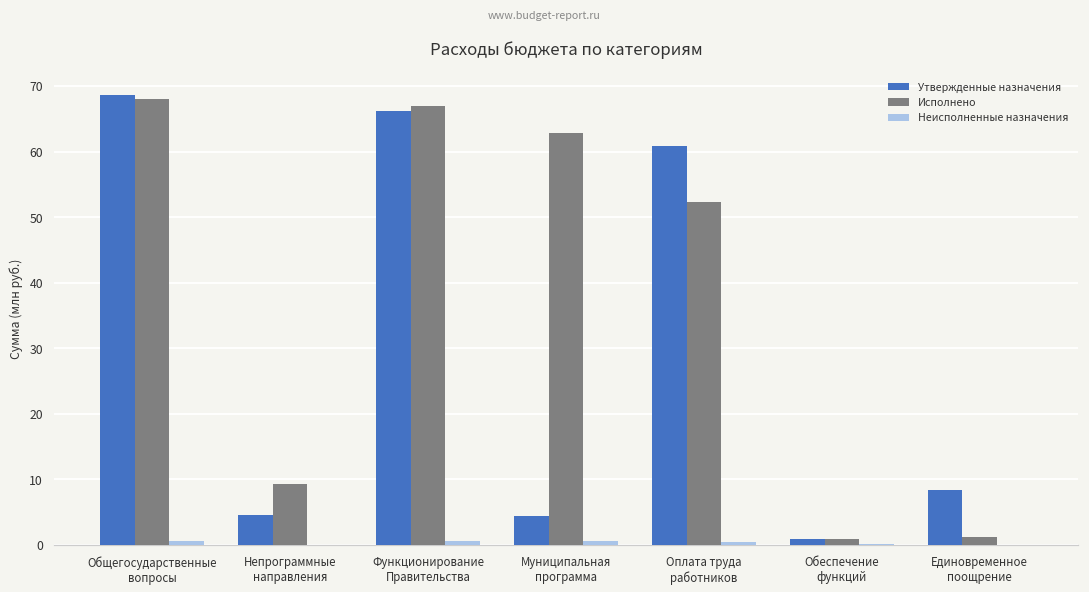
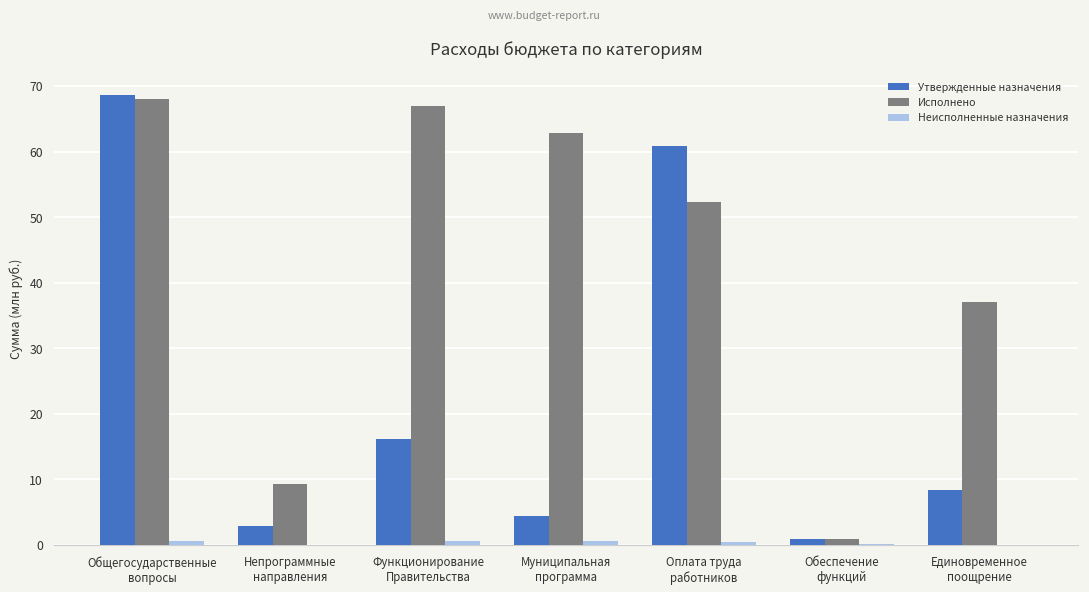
  {
    "Утвержденные назначения": {
      "Общегосударственные вопросы": 69,
-     "Непрограммные направления": 5,
-     "Функционирование Правительства": 66,
+     "Непрограммные направления": 3,
+     "Функционирование Правительства": 16,
      "Муниципальная программа": 4,
      "Оплата труда работников": 61,
      "Обеспечение функций": 1,
      "Единовременное поощрение": 8
    },
    "Исполнено": {
      "Общегосударственные вопросы": 68,
      "Непрограммные направления": 9,
      "Функционирование Правительства": 67,
      "Муниципальная программа": 63,
      "Оплата труда работников": 52,
      "Обеспечение функций": 1,
-     "Единовременное поощрение": 1
+     "Единовременное поощрение": 37
    },
    "Неисполненные назначения": {
      "Общегосударственные вопросы": 1,
      "Непрограммные направления": 0,
      "Функционирование Правительства": 1,
      "Муниципальная программа": 1,
      "Оплата труда работников": 1,
      "Единовременное поощрение": 0
    }
  }
